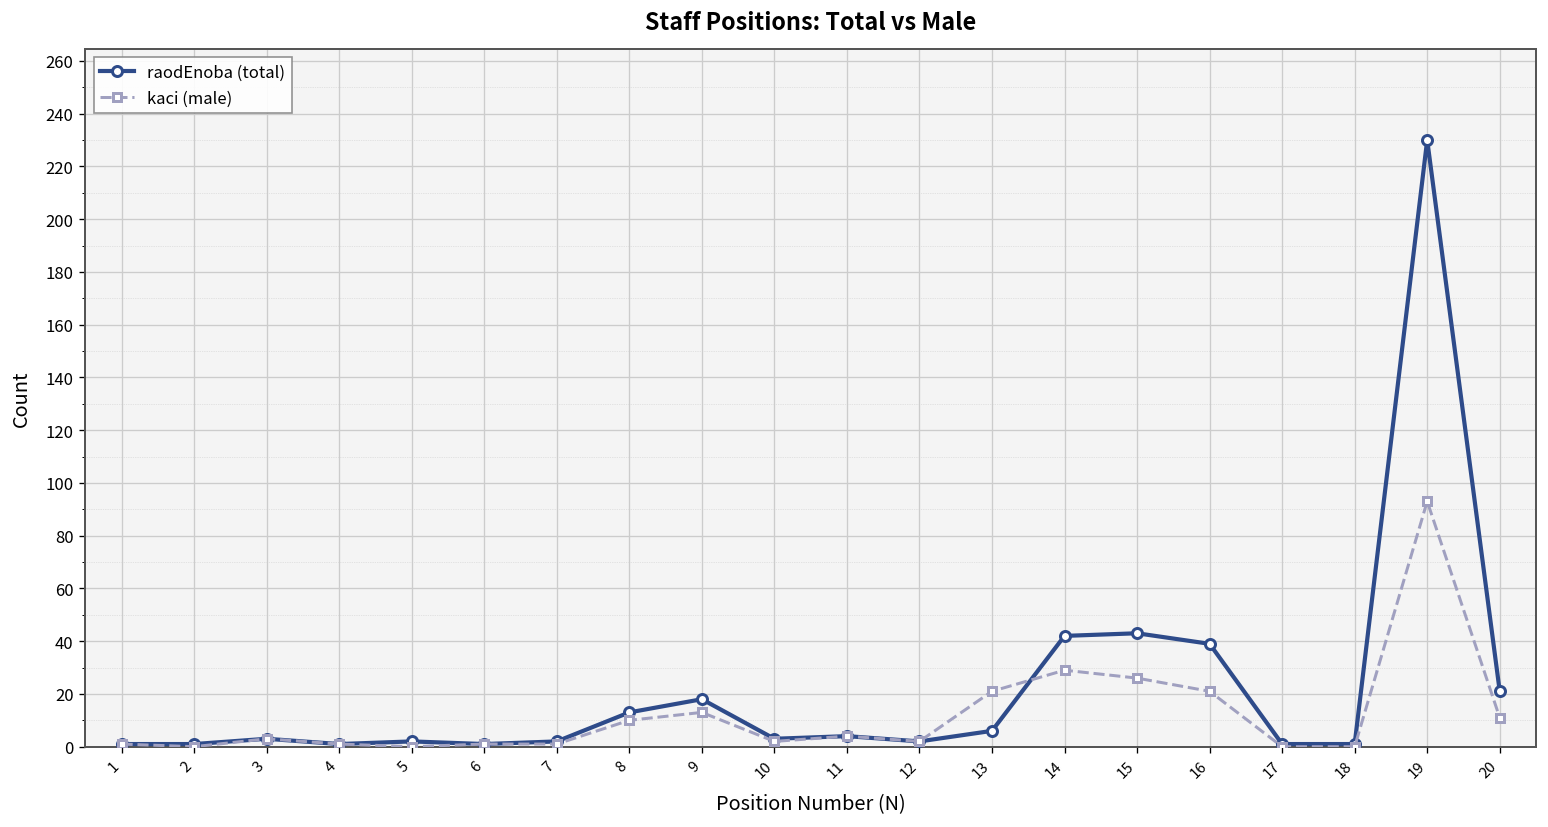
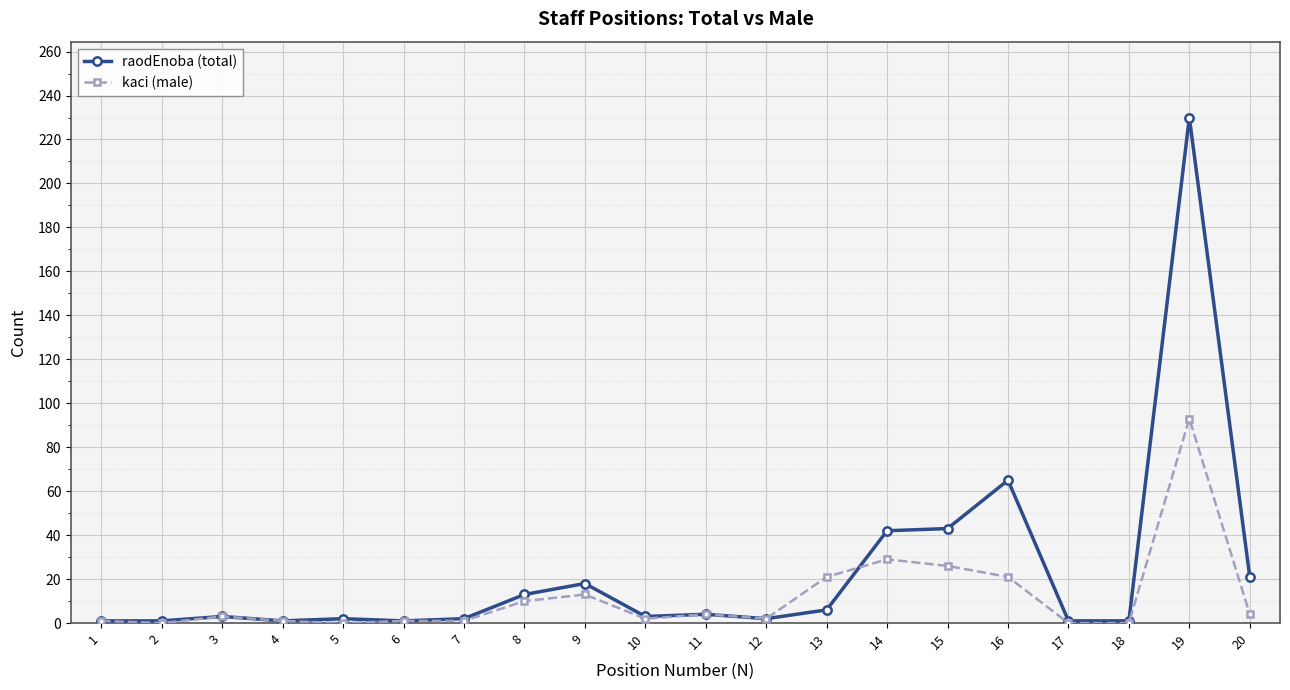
  {
    "raodEnoba (total)": {
      "5": 2,
      "8": 13,
      "9": 18,
      "13": 6,
      "14": 42,
      "15": 43,
-     "16": 39,
+     "16": 65,
      "19": 230,
      "20": 21
    },
    "kaci (male)": {
      "5": 0,
      "8": 10,
      "9": 13,
      "13": 21,
      "14": 29,
      "15": 26,
      "16": 21,
      "19": 93,
-     "20": 11
+     "20": 4
    }
  }
